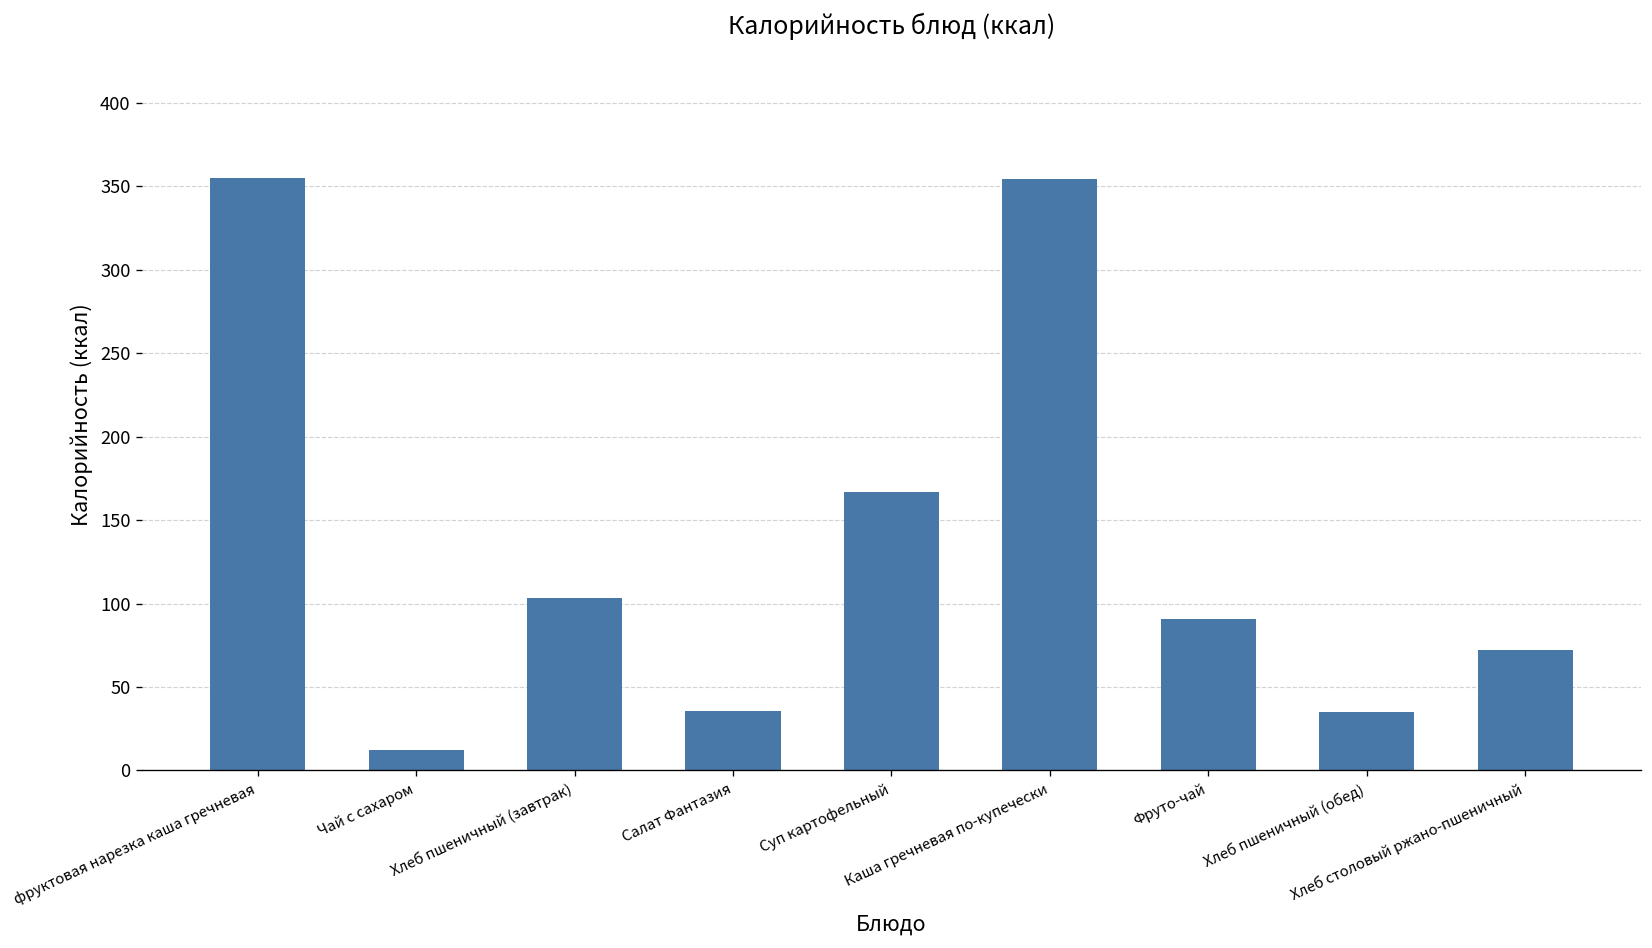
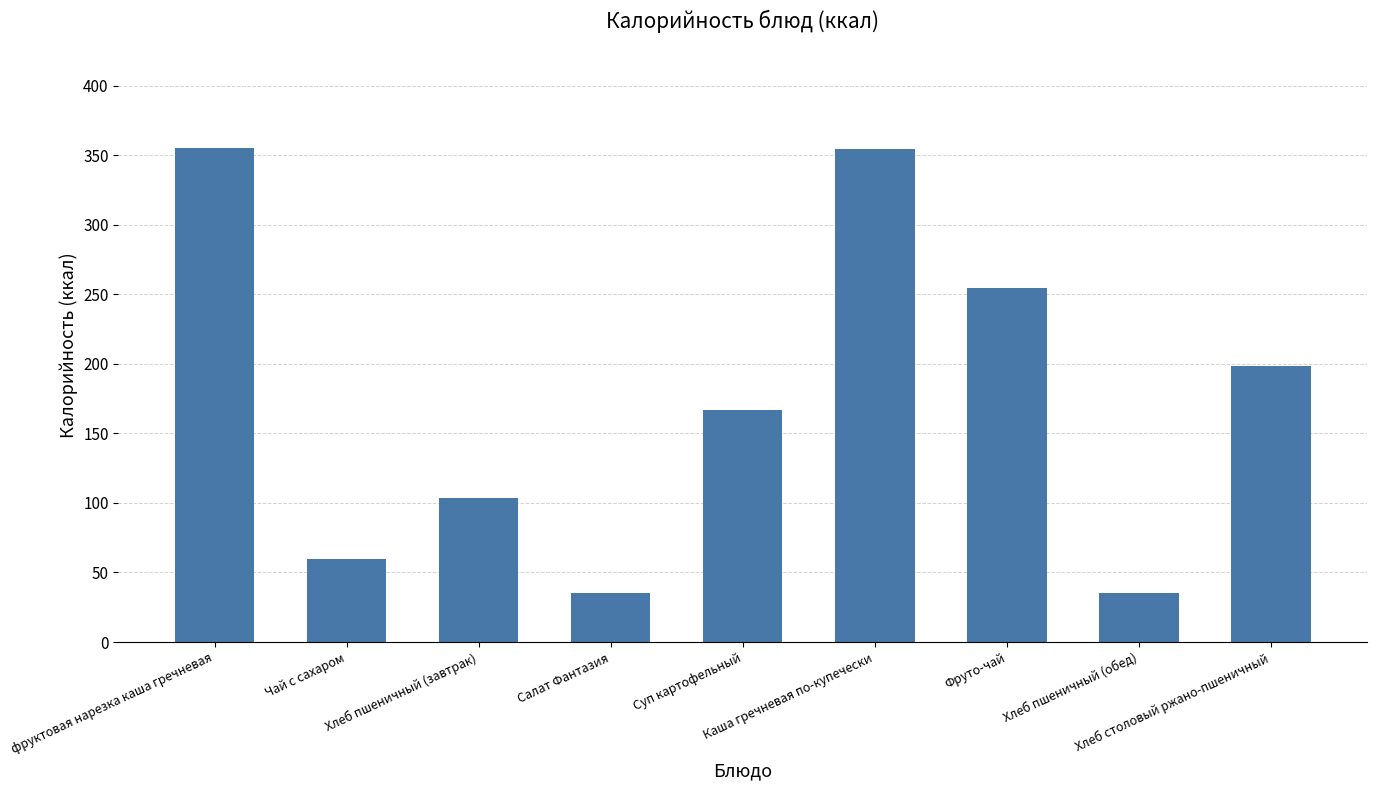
  {
    "фруктовая нарезка каша гречневая": 355,
-   "Чай с сахаром": 12,
+   "Чай с сахаром": 60,
    "Хлеб пшеничный (завтрак)": 103,
    "Салат Фантазия": 35,
    "Суп картофельный": 167,
    "Каша гречневая по-купечески": 354,
-   "Фруто-чай": 91,
+   "Фруто-чай": 255,
    "Хлеб пшеничный (обед)": 35,
-   "Хлеб столовый ржано-пшеничный": 72
+   "Хлеб столовый ржано-пшеничный": 198
  }
